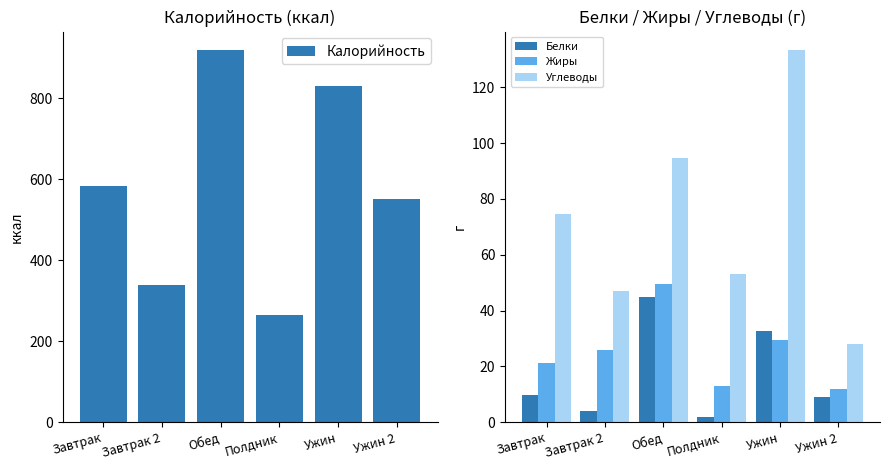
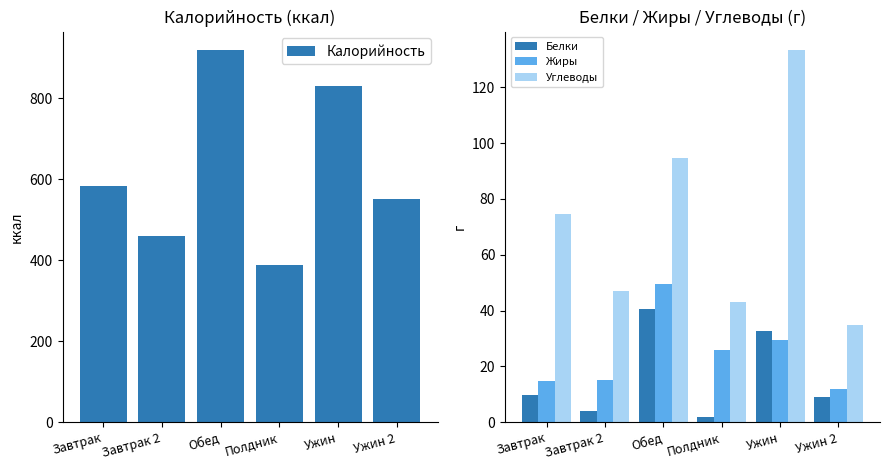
  {
    "Калорийность (ккал)": {
      "Завтрак": 580,
-     "Завтрак 2": 340,
+     "Завтрак 2": 460,
      "Обед": 920,
-     "Полдник": 270,
+     "Полдник": 390,
      "Ужин": 830,
      "Ужин 2": 550
    },
    "Белки / Жиры / Углеводы (г)": {
      "Белки": {
        "Завтрак": 10,
        "Завтрак 2": 4,
-       "Обед": 45,
+       "Обед": 41,
        "Полдник": 2,
        "Ужин": 33,
        "Ужин 2": 9
      },
      "Жиры": {
-       "Завтрак": 21,
-       "Завтрак 2": 26,
+       "Завтрак": 15,
+       "Завтрак 2": 15,
        "Обед": 50,
-       "Полдник": 13,
+       "Полдник": 26,
        "Ужин": 29,
        "Ужин 2": 12
      },
      "Углеводы": {
        "Завтрак": 75,
        "Завтрак 2": 47,
        "Обед": 95,
-       "Полдник": 53,
+       "Полдник": 43,
        "Ужин": 133,
-       "Ужин 2": 28
+       "Ужин 2": 35
      }
    }
  }
